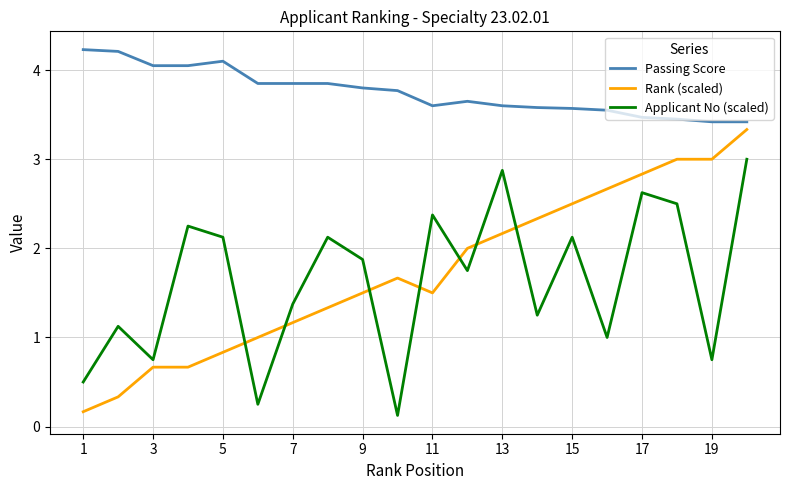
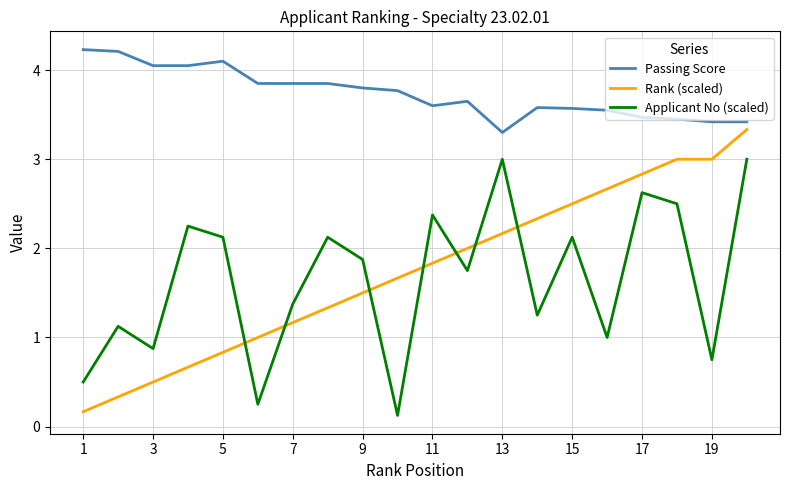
  {
    "Passing Score": {
      "1": 4.2,
      "3": 4.1,
      "5": 4.1,
      "7": 3.9,
      "9": 3.8,
      "11": 3.6,
-     "13": 3.6,
+     "13": 3.3,
      "15": 3.6,
      "19": 3.4
    },
    "Rank (scaled)": {
      "1": 0.2,
-     "3": 0.7,
+     "3": 0.5,
      "5": 0.8,
      "7": 1.2,
      "9": 1.5,
-     "11": 1.5,
+     "11": 1.8,
      "13": 2.2,
      "15": 2.5,
      "17": 2.8,
      "19": 3.0
    },
    "Applicant No (scaled)": {
      "1": 0.5,
-     "3": 0.8,
+     "3": 0.9,
      "5": 2.1,
      "7": 1.4,
      "9": 1.9,
      "11": 2.4,
-     "13": 2.9,
+     "13": 3.0,
      "15": 2.1,
      "17": 2.6,
      "19": 0.8
    }
  }
